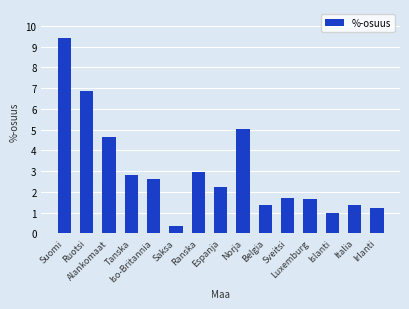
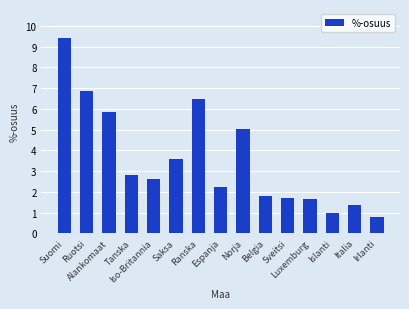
  {
    "Suomi": 9.4,
    "Ruotsi": 6.8,
-   "Alankomaat": 4.6,
+   "Alankomaat": 5.9,
    "Tanska": 2.8,
    "Iso-Britannia": 2.6,
-   "Saksa": 0.4,
-   "Ranska": 3.0,
+   "Saksa": 3.6,
+   "Ranska": 6.5,
    "Espanja": 2.2,
    "Norja": 5.0,
-   "Belgia": 1.4,
+   "Belgia": 1.8,
    "Sveitsi": 1.7,
    "Luxemburg": 1.7,
    "Islanti": 1.0,
    "Italia": 1.4,
-   "Irlanti": 1.2
+   "Irlanti": 0.8
  }
